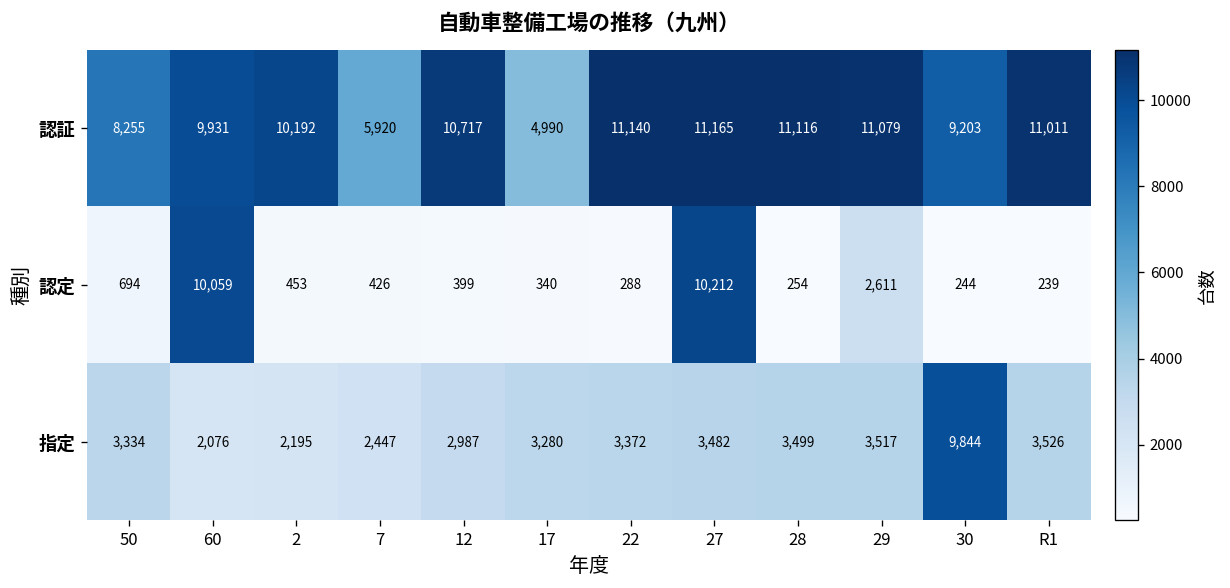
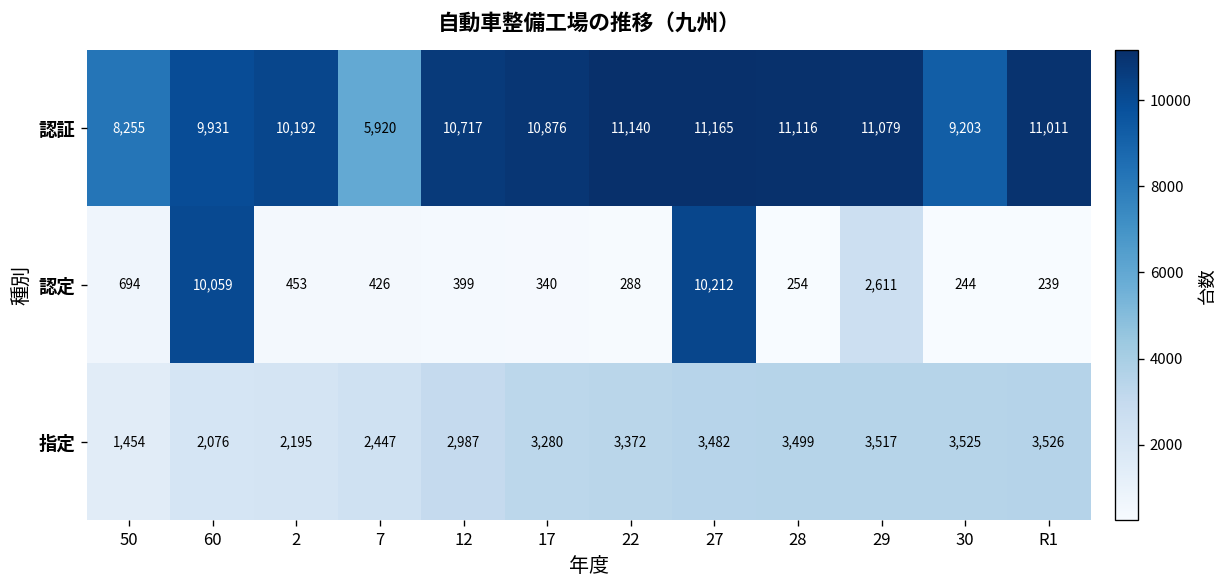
  {
    "認証": {
      "50": "8,255",
      "60": "9,931",
      "2": "10,192",
      "7": "5,920",
      "12": "10,717",
-     "17": "4,990",
+     "17": "10,876",
      "22": "11,140",
      "27": "11,165",
      "28": "11,116",
      "29": "11,079",
      "30": "9,203",
      "R1": "11,011"
    },
    "認定": {
      "50": "694",
      "60": "10,059",
      "2": "453",
      "7": "426",
      "12": "399",
      "17": "340",
      "22": "288",
      "27": "10,212",
      "28": "254",
      "29": "2,611",
      "30": "244",
      "R1": "239"
    },
    "指定": {
-     "50": "3,334",
+     "50": "1,454",
      "60": "2,076",
      "2": "2,195",
      "7": "2,447",
      "12": "2,987",
      "17": "3,280",
      "22": "3,372",
      "27": "3,482",
      "28": "3,499",
      "29": "3,517",
-     "30": "9,844",
+     "30": "3,525",
      "R1": "3,526"
    }
  }
